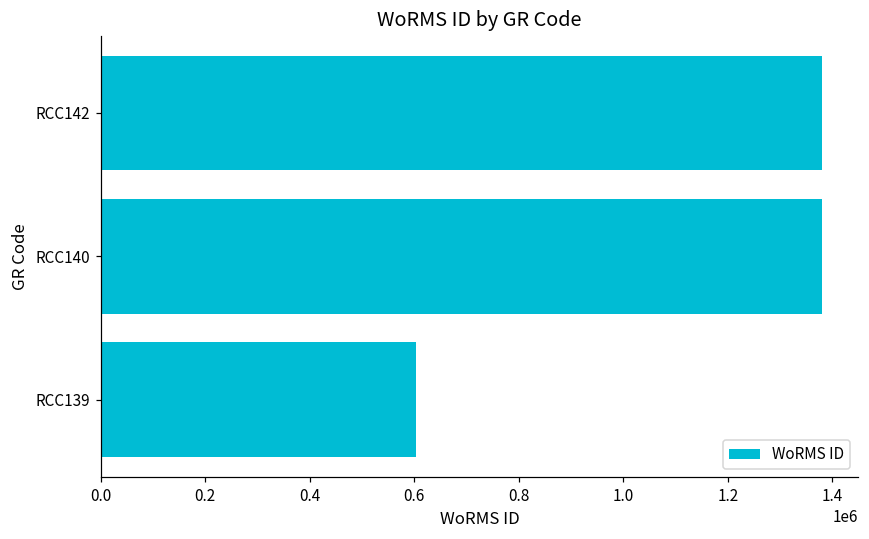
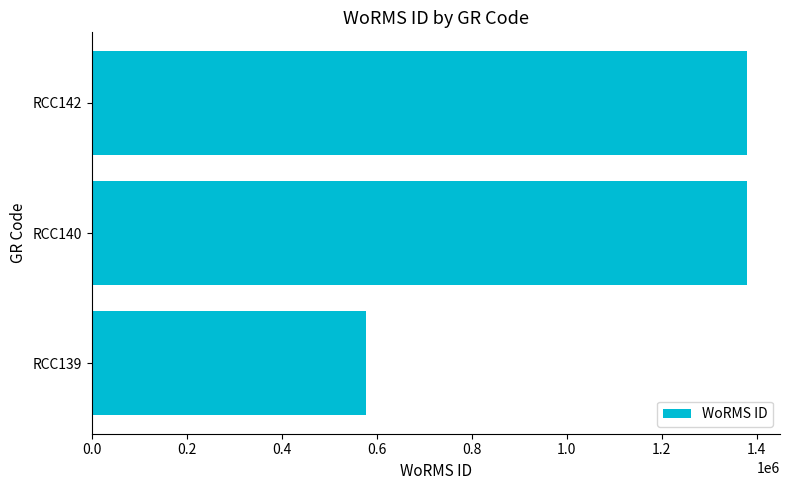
  {
    "RCC142": 1380000,
    "RCC140": 1380000,
-   "RCC139": 600000
+   "RCC139": 580000
  }
